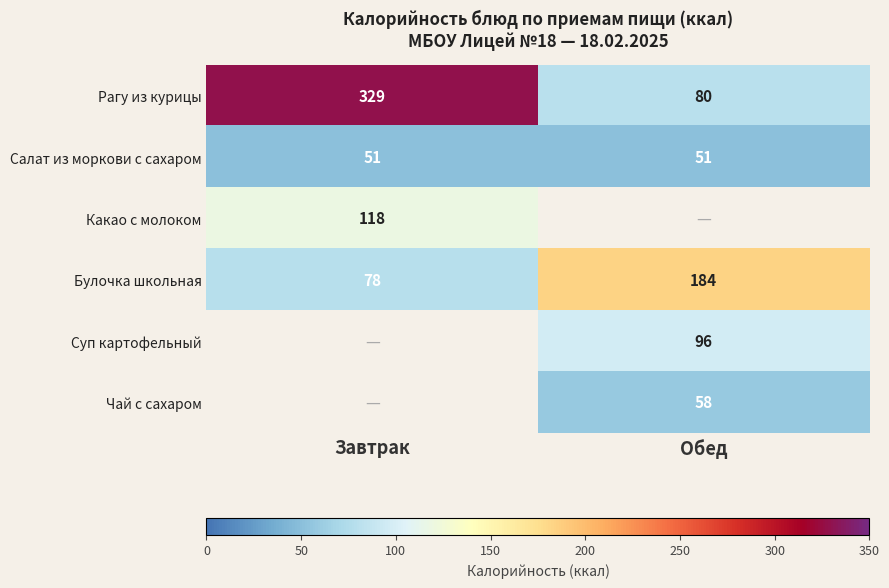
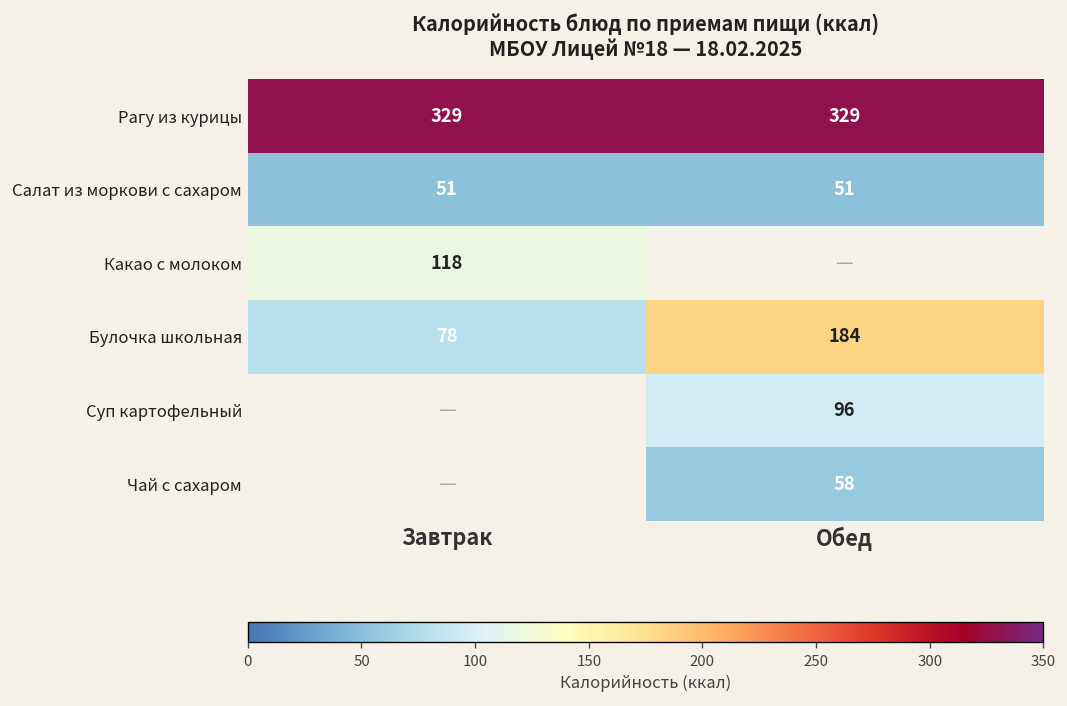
  {
    "Рагу из курицы": {
      "Завтрак": 329,
-     "Обед": 80
+     "Обед": 329
    },
    "Салат из моркови с сахаром": {
      "Завтрак": 51,
      "Обед": 51
    },
    "Какао с молоком": {
      "Завтрак": 118
    },
    "Булочка школьная": {
      "Завтрак": 78,
      "Обед": 184
    },
    "Суп картофельный": {
      "Обед": 96
    },
    "Чай с сахаром": {
      "Обед": 58
    }
  }
